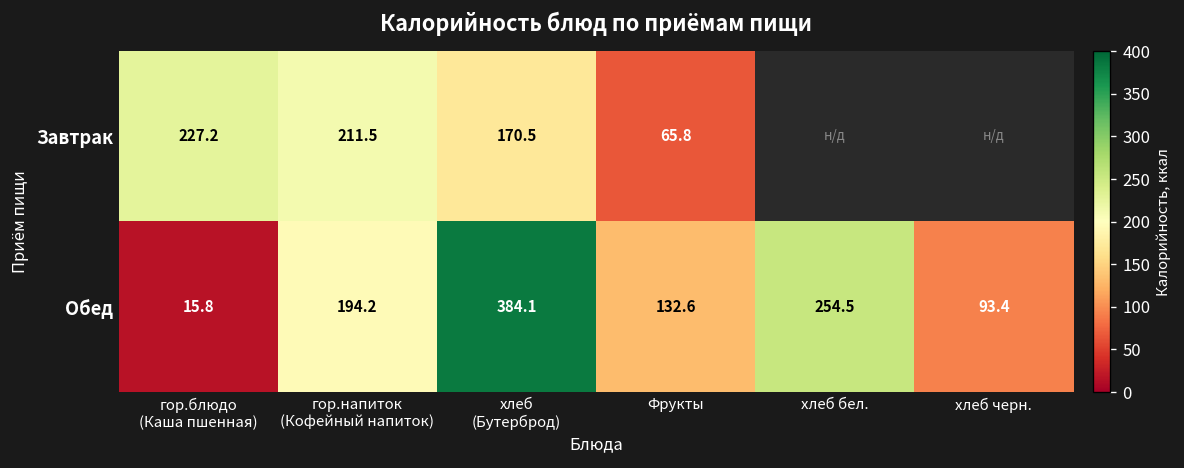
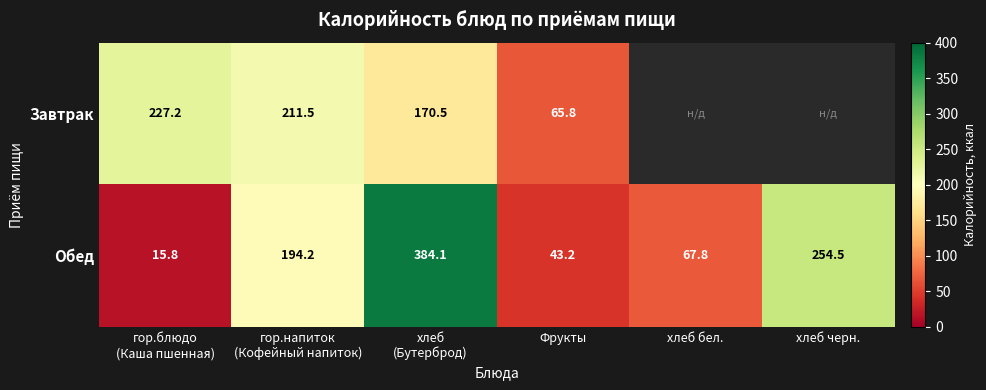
  {
    "Завтрак": {
      "гор.блюдо (Каша пшенная)": 227.2,
      "гор.напиток (Кофейный напиток)": 211.5,
      "хлеб (Бутерброд)": 170.5,
      "Фрукты": 65.8
    },
    "Обед": {
      "гор.блюдо (Каша пшенная)": 15.8,
      "гор.напиток (Кофейный напиток)": 194.2,
      "хлеб (Бутерброд)": 384.1,
-     "Фрукты": 132.6,
-     "хлеб бел.": 254.5,
-     "хлеб черн.": 93.4
+     "Фрукты": 43.2,
+     "хлеб бел.": 67.8,
+     "хлеб черн.": 254.5
    }
  }
